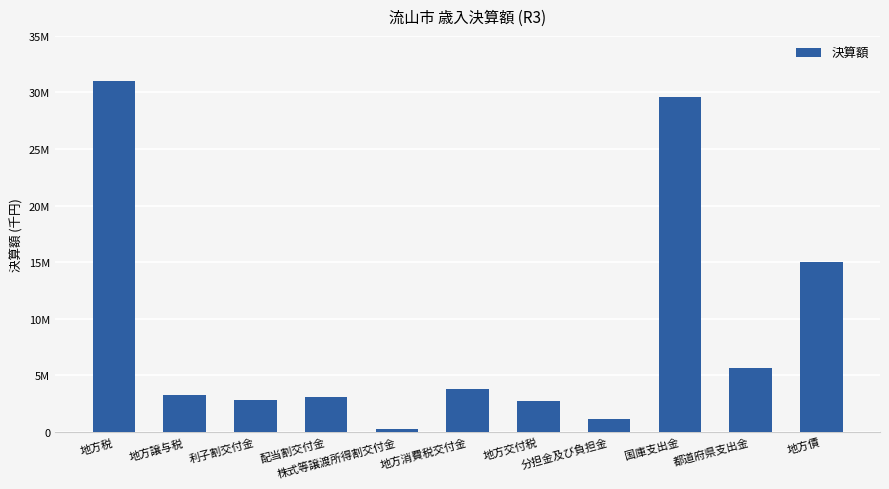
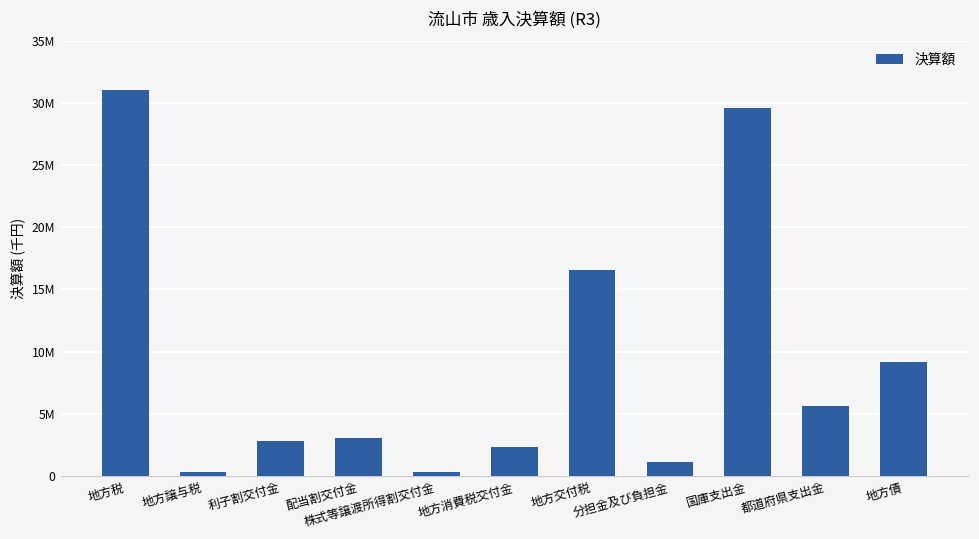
  {
    "地方税": 31000000,
-   "地方譲与税": 3300000,
+   "地方譲与税": 400000,
    "利子割交付金": 2800000,
    "配当割交付金": 3100000,
    "株式等譲渡所得割交付金": 300000,
-   "地方消費税交付金": 3800000,
-   "地方交付税": 2700000,
+   "地方消費税交付金": 2400000,
+   "地方交付税": 16600000,
    "分担金及び負担金": 1200000,
    "国庫支出金": 29600000,
    "都道府県支出金": 5700000,
-   "地方債": 15100000
+   "地方債": 9100000
  }
